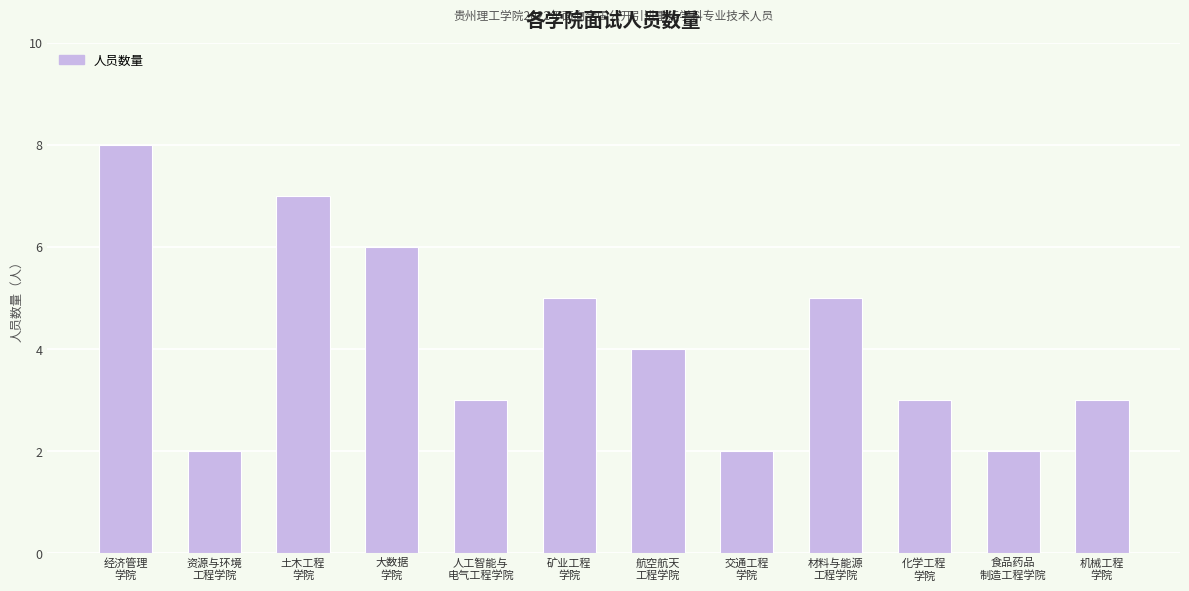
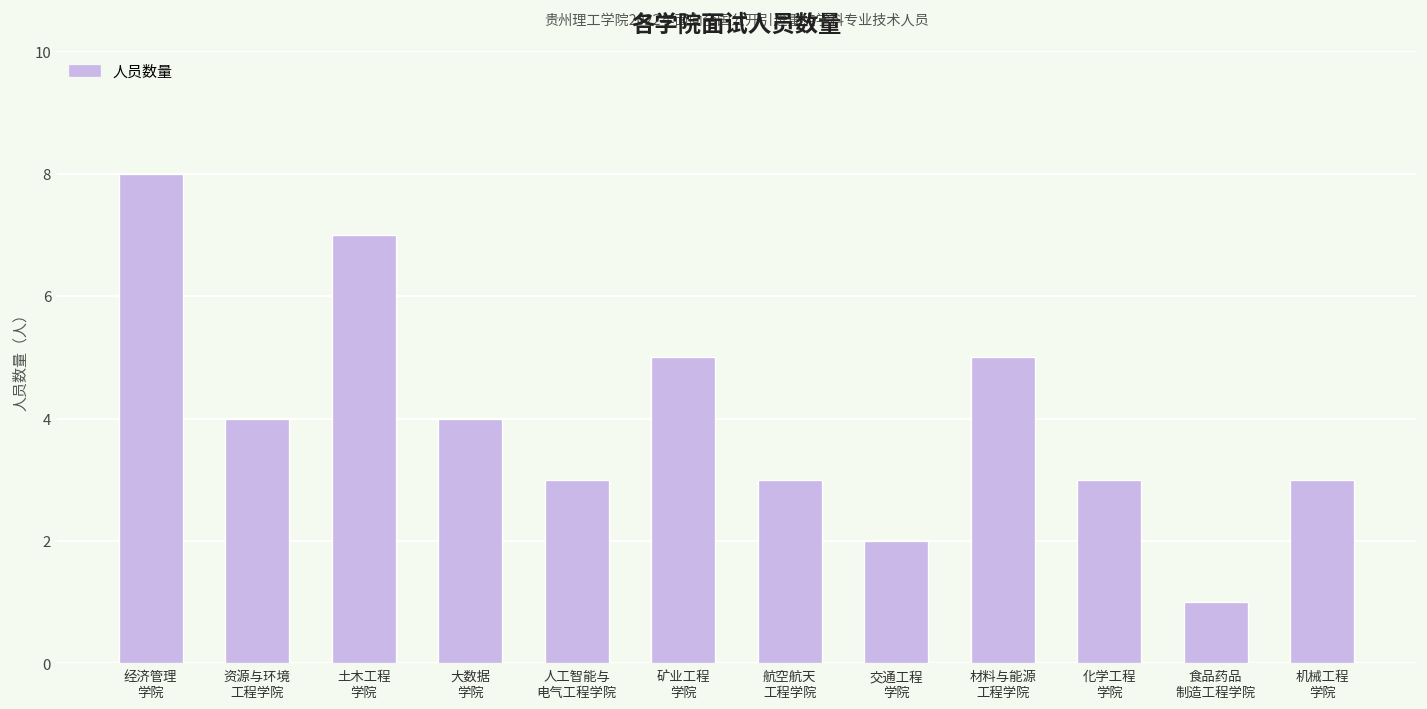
  {
    "经济管理 学院": 8,
-   "资源与环境 工程学院": 2,
+   "资源与环境 工程学院": 4,
    "土木工程 学院": 7,
-   "大数据 学院": 6,
+   "大数据 学院": 4,
    "人工智能与 电气工程学院": 3,
    "矿业工程 学院": 5,
-   "航空航天 工程学院": 4,
+   "航空航天 工程学院": 3,
    "交通工程 学院": 2,
    "材料与能源 工程学院": 5,
    "化学工程 学院": 3,
-   "食品药品 制造工程学院": 2,
+   "食品药品 制造工程学院": 1,
    "机械工程 学院": 3
  }
